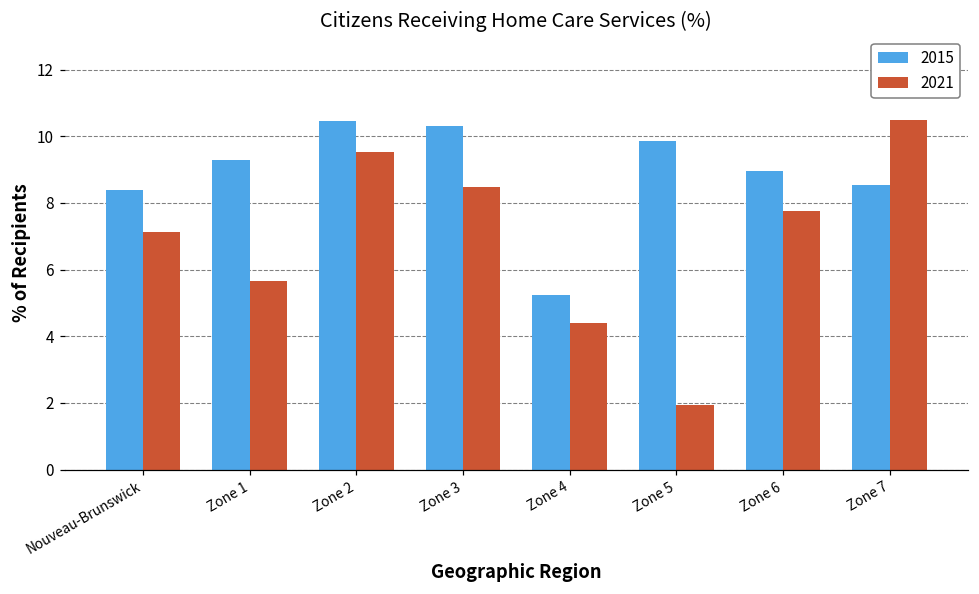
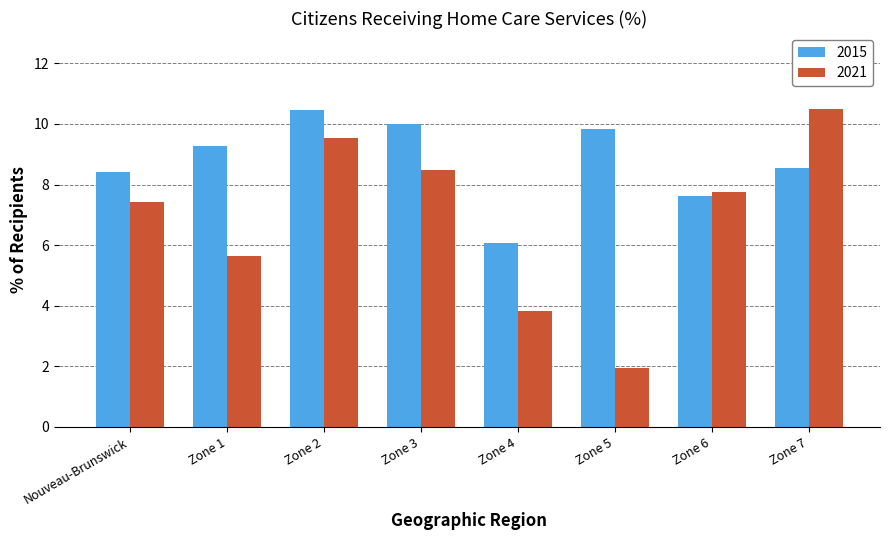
  {
    "2015": {
      "Nouveau-Brunswick": 8.4,
      "Zone 1": 9.3,
      "Zone 2": 10.5,
-     "Zone 3": 10.3,
-     "Zone 4": 5.2,
+     "Zone 3": 10.0,
+     "Zone 4": 6.1,
      "Zone 5": 9.8,
-     "Zone 6": 8.9,
+     "Zone 6": 7.6,
      "Zone 7": 8.5
    },
    "2021": {
-     "Nouveau-Brunswick": 7.1,
+     "Nouveau-Brunswick": 7.4,
      "Zone 1": 5.6,
      "Zone 2": 9.5,
      "Zone 3": 8.5,
-     "Zone 4": 4.4,
+     "Zone 4": 3.8,
      "Zone 5": 1.9,
      "Zone 6": 7.8,
      "Zone 7": 10.5
    }
  }
